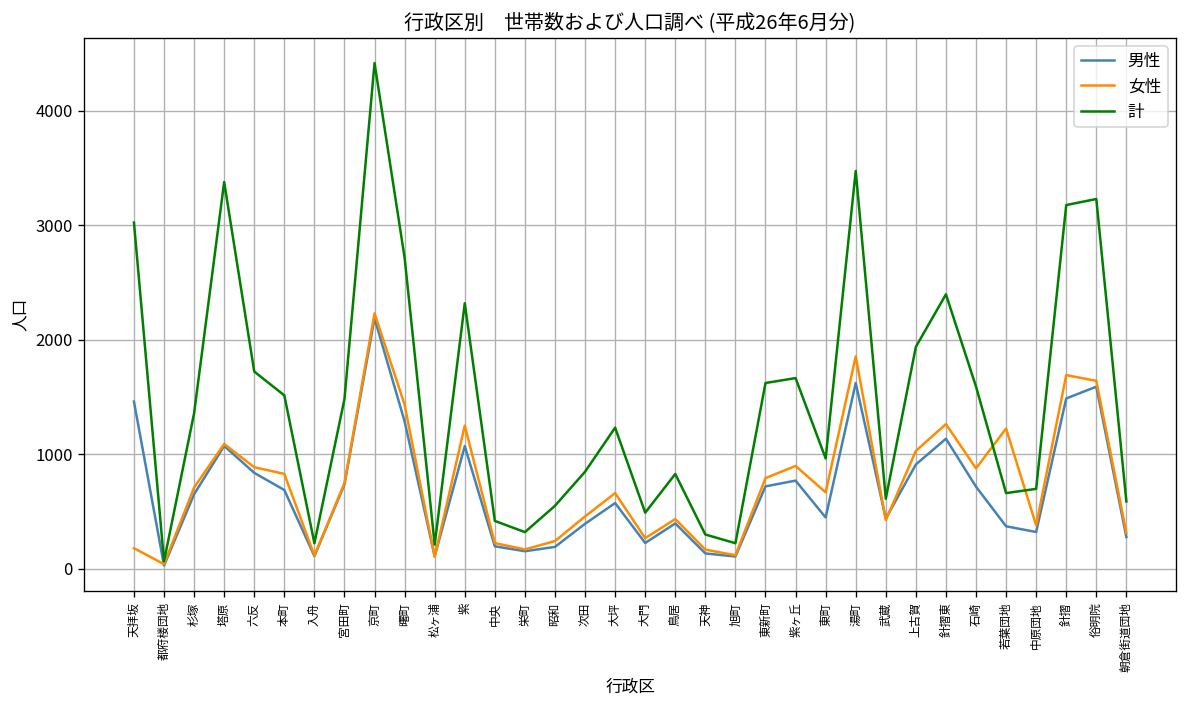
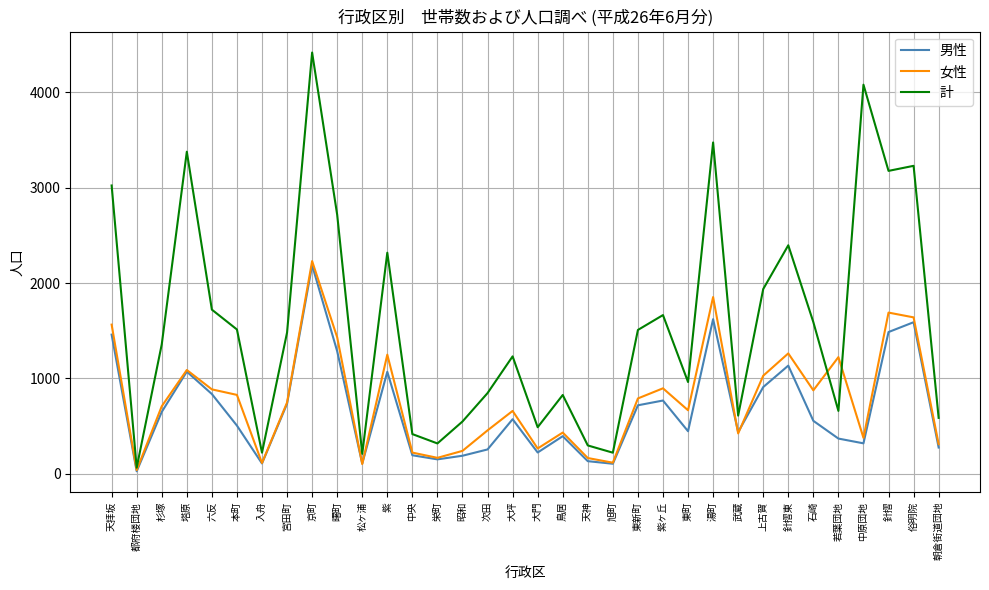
  {
    "男性": {
      "天拝坂": 1500,
      "杉塚": 600,
      "六反": 800,
-     "本町": 700,
+     "本町": 500,
      "京町": 2200,
      "曙町": 1300,
      "紫": 1100,
      "中央": 200,
      "昭和": 200,
-     "次田": 400,
+     "次田": 300,
      "大坪": 600,
      "大門": 200,
      "鳥居": 400,
      "天神": 100,
      "東新町": 700,
      "紫ヶ丘": 800,
      "東町": 400,
      "湯町": 1600,
      "上古賀": 900,
      "針摺東": 1100,
-     "石崎": 700,
+     "石崎": 600,
      "若葉団地": 400,
      "中原団地": 300,
      "針摺": 1500,
      "俗明院": 1600,
      "朝倉街道団地": 300
    },
    "女性": {
-     "天拝坂": 200,
+     "天拝坂": 1600,
      "杉塚": 700,
      "六反": 900,
      "本町": 800,
      "京町": 2200,
      "曙町": 1400,
      "紫": 1200,
      "中央": 200,
      "昭和": 200,
      "次田": 500,
      "大坪": 700,
      "大門": 300,
      "鳥居": 400,
      "天神": 200,
      "東新町": 800,
      "紫ヶ丘": 900,
      "東町": 700,
      "湯町": 1900,
      "上古賀": 1000,
      "針摺東": 1300,
      "石崎": 900,
      "若葉団地": 1200,
      "中原団地": 400,
      "針摺": 1700,
      "俗明院": 1600,
      "朝倉街道団地": 300
    },
    "計": {
      "天拝坂": 3000,
      "杉塚": 1400,
      "塔原": 3400,
      "六反": 1700,
      "本町": 1500,
      "入舟": 200,
      "宮田町": 1500,
      "京町": 4400,
      "曙町": 2700,
      "松ヶ浦": 200,
      "紫": 2300,
      "中央": 400,
      "栄町": 300,
      "昭和": 500,
      "次田": 800,
      "大坪": 1200,
      "大門": 500,
      "鳥居": 800,
      "天神": 300,
      "旭町": 200,
-     "東新町": 1600,
+     "東新町": 1500,
      "紫ヶ丘": 1700,
      "東町": 1000,
      "湯町": 3500,
      "武蔵": 600,
      "上古賀": 1900,
      "針摺東": 2400,
      "石崎": 1600,
      "若葉団地": 700,
-     "中原団地": 700,
+     "中原団地": 4100,
      "針摺": 3200,
      "俗明院": 3200,
      "朝倉街道団地": 600
    }
  }
